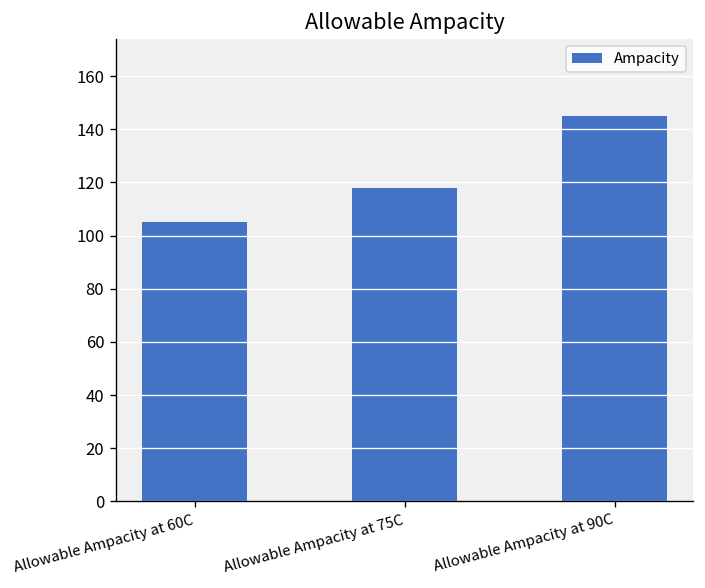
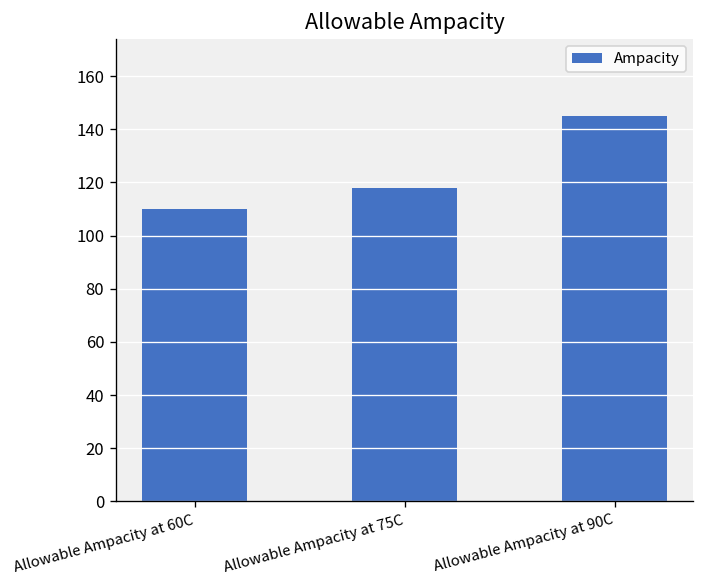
  {
-   "Allowable Ampacity at 60C": 105,
+   "Allowable Ampacity at 60C": 110,
    "Allowable Ampacity at 75C": 118,
    "Allowable Ampacity at 90C": 145
  }
